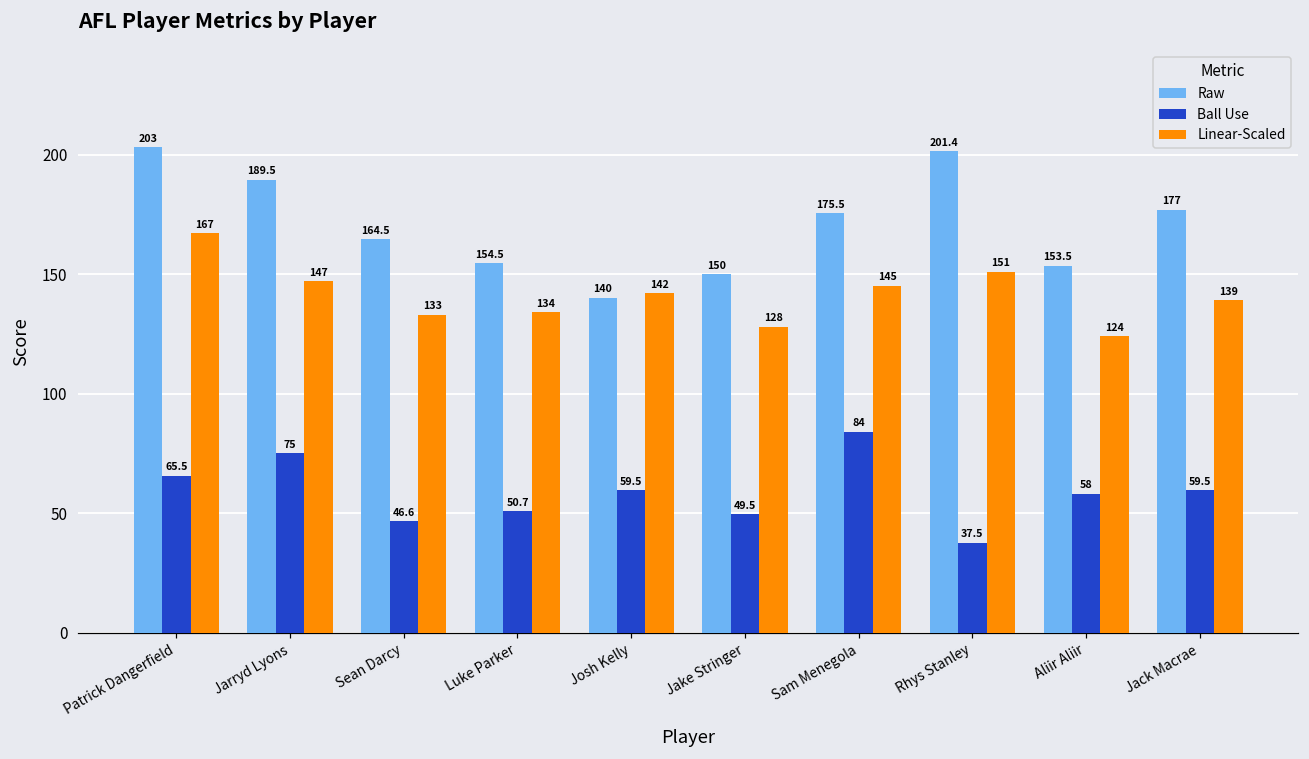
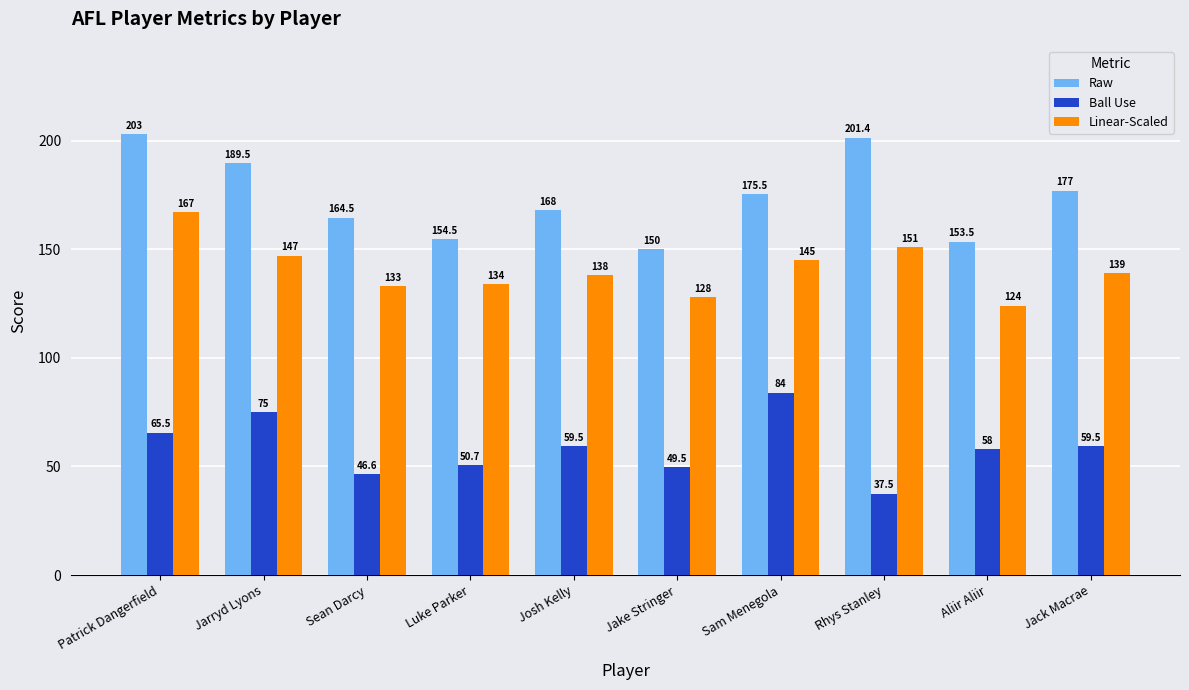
  {
    "Raw": {
      "Patrick Dangerfield": 203,
      "Jarryd Lyons": 189.5,
      "Sean Darcy": 164.5,
      "Luke Parker": 154.5,
-     "Josh Kelly": 140,
+     "Josh Kelly": 168,
      "Jake Stringer": 150,
      "Sam Menegola": 175.5,
      "Rhys Stanley": 201.4,
      "Aliir Aliir": 153.5,
      "Jack Macrae": 177
    },
    "Ball Use": {
      "Patrick Dangerfield": 65.5,
      "Jarryd Lyons": 75,
      "Sean Darcy": 46.6,
      "Luke Parker": 50.7,
      "Josh Kelly": 59.5,
      "Jake Stringer": 49.5,
      "Sam Menegola": 84,
      "Rhys Stanley": 37.5,
      "Aliir Aliir": 58,
      "Jack Macrae": 59.5
    },
    "Linear-Scaled": {
      "Patrick Dangerfield": 167,
      "Jarryd Lyons": 147,
      "Sean Darcy": 133,
      "Luke Parker": 134,
-     "Josh Kelly": 142,
+     "Josh Kelly": 138,
      "Jake Stringer": 128,
      "Sam Menegola": 145,
      "Rhys Stanley": 151,
      "Aliir Aliir": 124,
      "Jack Macrae": 139
    }
  }
